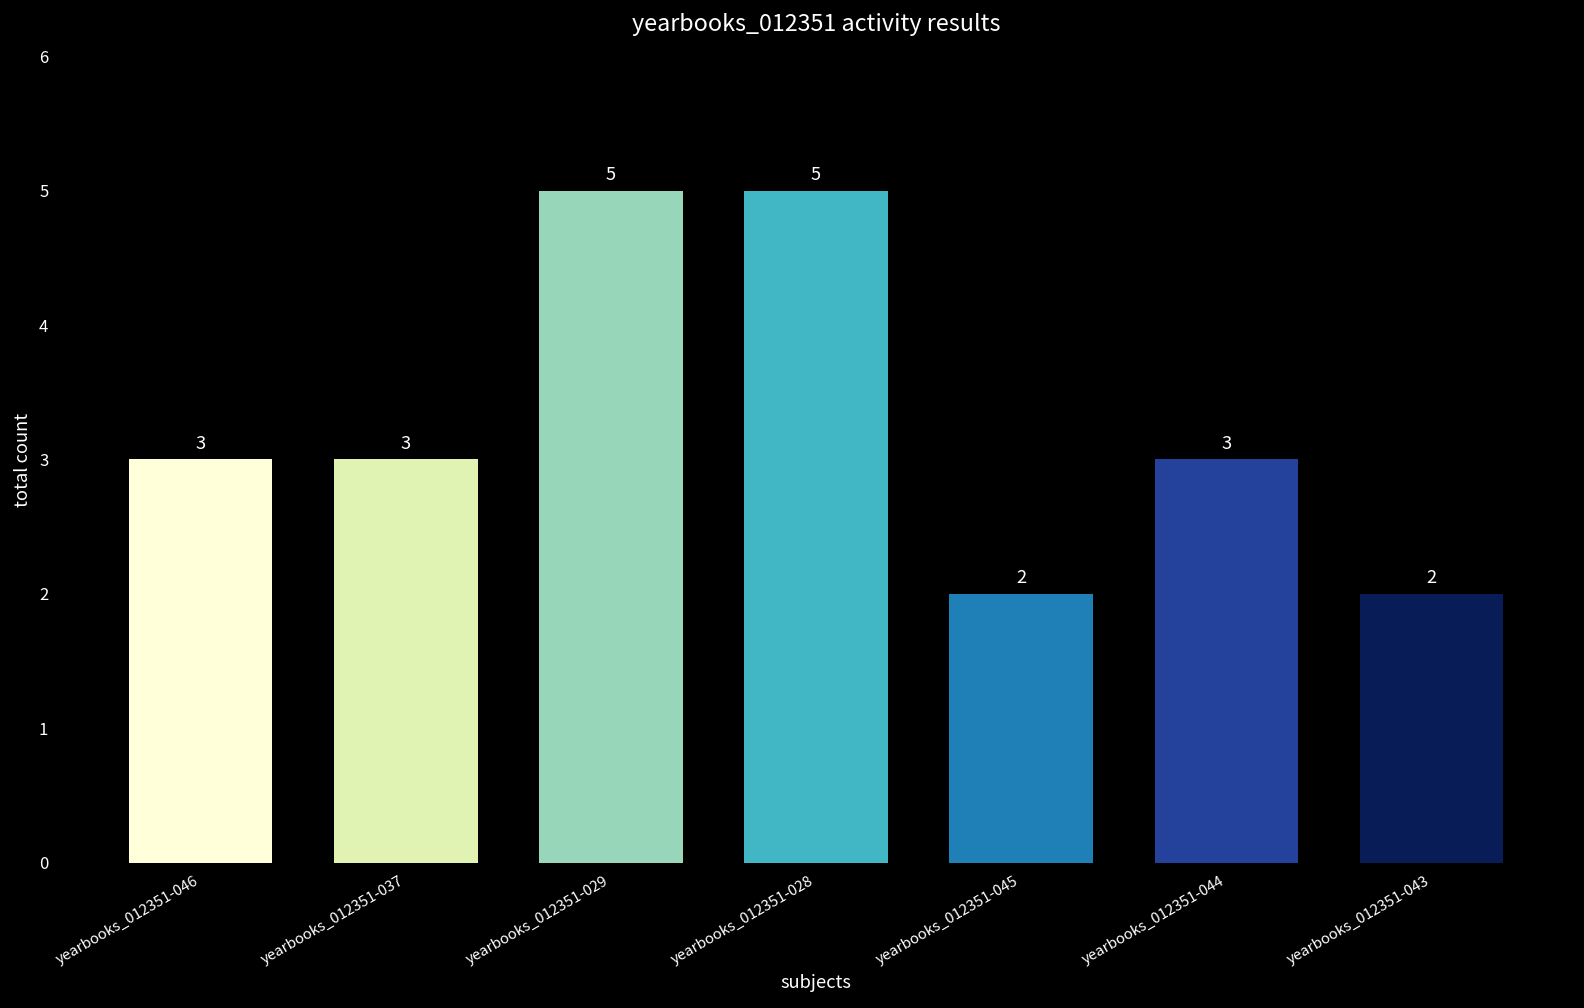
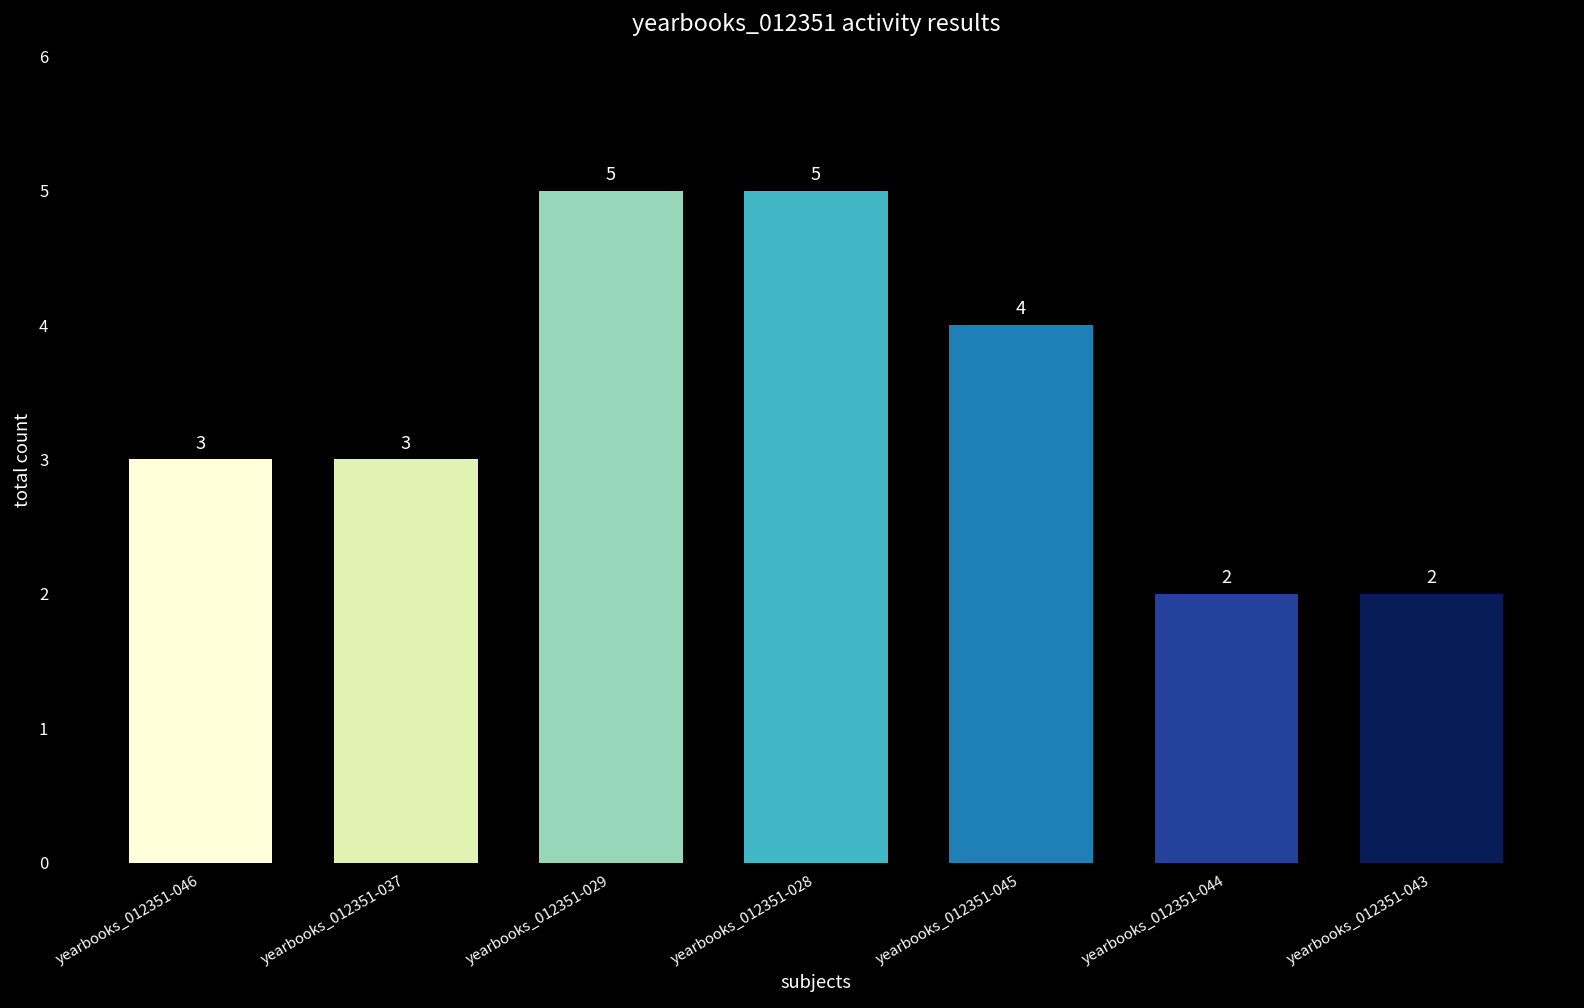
  {
    "yearbooks_012351-046": 3,
    "yearbooks_012351-037": 3,
    "yearbooks_012351-029": 5,
    "yearbooks_012351-028": 5,
-   "yearbooks_012351-045": 2,
-   "yearbooks_012351-044": 3,
+   "yearbooks_012351-045": 4,
+   "yearbooks_012351-044": 2,
    "yearbooks_012351-043": 2
  }
